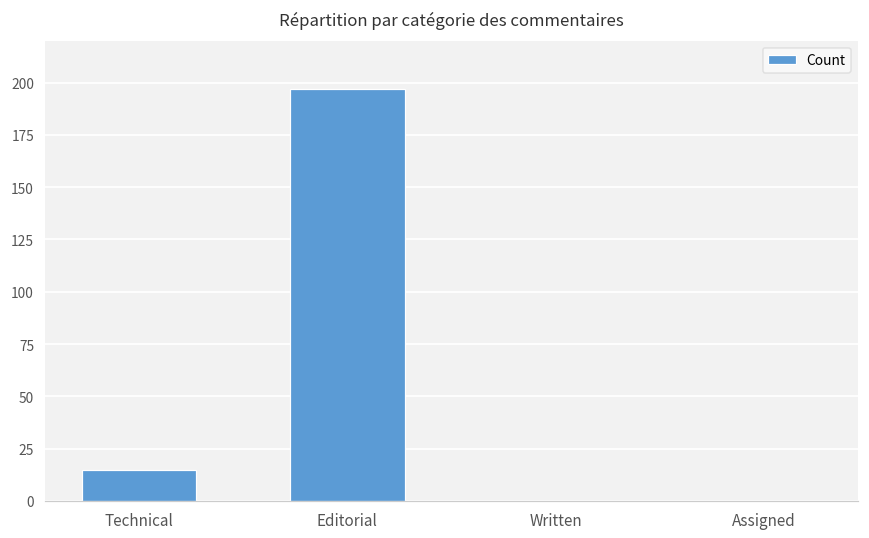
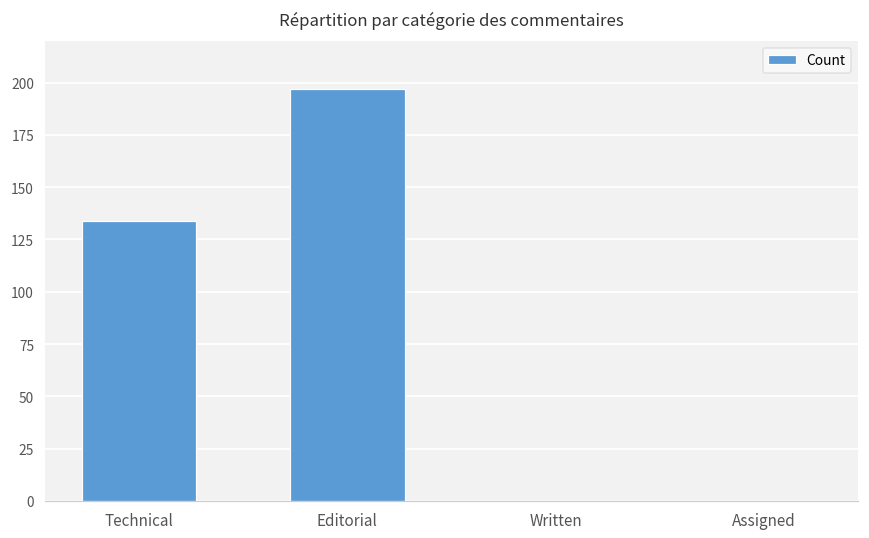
  {
-   "Technical": 15,
+   "Technical": 134,
    "Editorial": 197,
    "Written": 0,
    "Assigned": 0
  }
